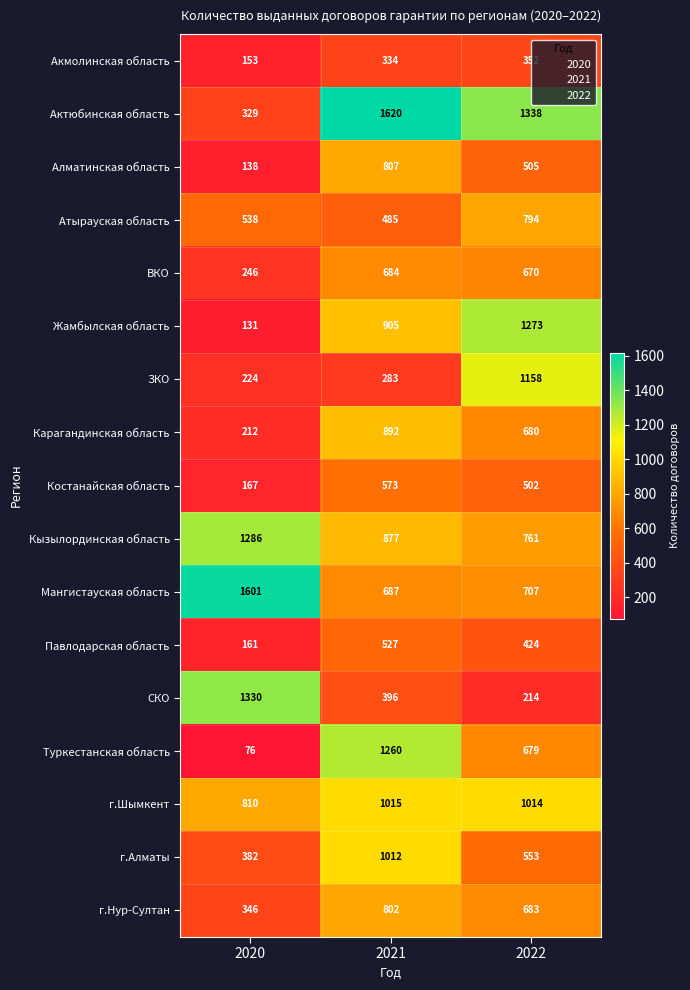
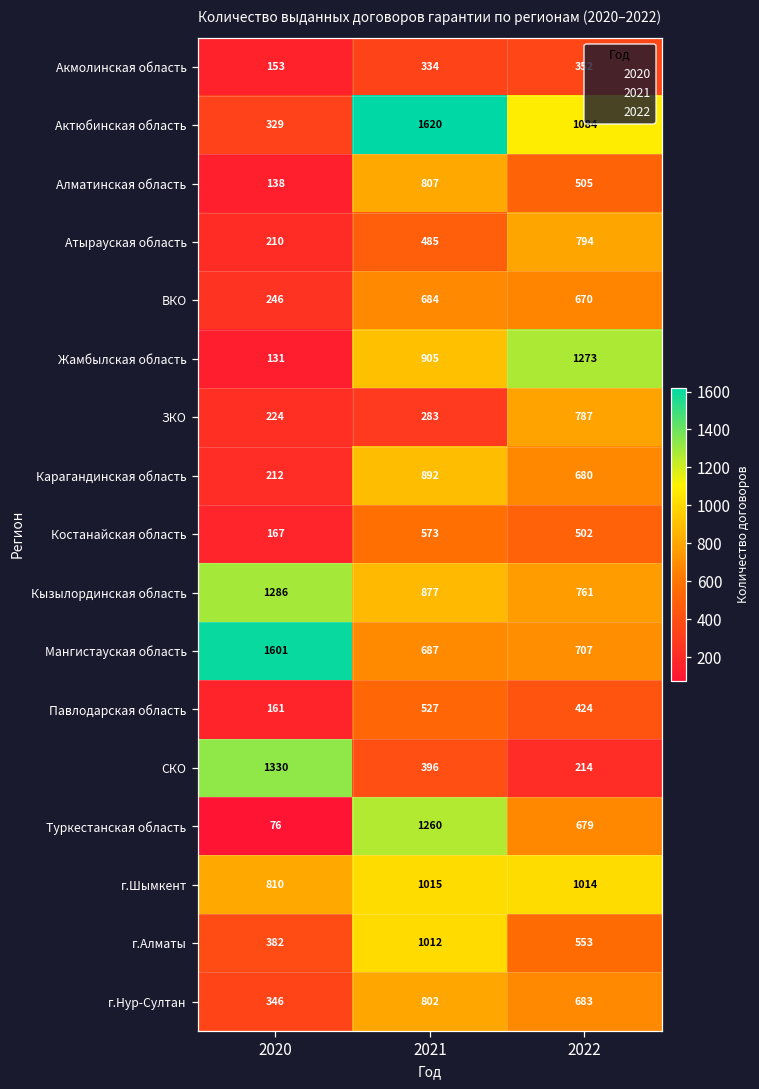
  {
    "Акмолинская область": {
      "2020": 153,
      "2021": 334
    },
    "Актюбинская область": {
      "2020": 329,
      "2021": 1620,
-     "2022": 1338
+     "2022": 1084
    },
    "Алматинская область": {
      "2020": 138,
      "2021": 807,
      "2022": 505
    },
    "Атырауская область": {
-     "2020": 538,
+     "2020": 210,
      "2021": 485,
      "2022": 794
    },
    "ВКО": {
      "2020": 246,
      "2021": 684,
      "2022": 670
    },
    "Жамбылская область": {
      "2020": 131,
      "2021": 905,
      "2022": 1273
    },
    "ЗКО": {
      "2020": 224,
      "2021": 283,
-     "2022": 1158
+     "2022": 787
    },
    "Карагандинская область": {
      "2020": 212,
      "2021": 892,
      "2022": 680
    },
    "Костанайская область": {
      "2020": 167,
      "2021": 573,
      "2022": 502
    },
    "Кызылординская область": {
      "2020": 1286,
      "2021": 877,
      "2022": 761
    },
    "Мангистауская область": {
      "2020": 1601,
      "2021": 687,
      "2022": 707
    },
    "Павлодарская область": {
      "2020": 161,
      "2021": 527,
      "2022": 424
    },
    "СКО": {
      "2020": 1330,
      "2021": 396,
      "2022": 214
    },
    "Туркестанская область": {
      "2020": 76,
      "2021": 1260,
      "2022": 679
    },
    "г.Шымкент": {
      "2020": 810,
      "2021": 1015,
      "2022": 1014
    },
    "г.Алматы": {
      "2020": 382,
      "2021": 1012,
      "2022": 553
    },
    "г.Нур-Султан": {
      "2020": 346,
      "2021": 802,
      "2022": 683
    }
  }
